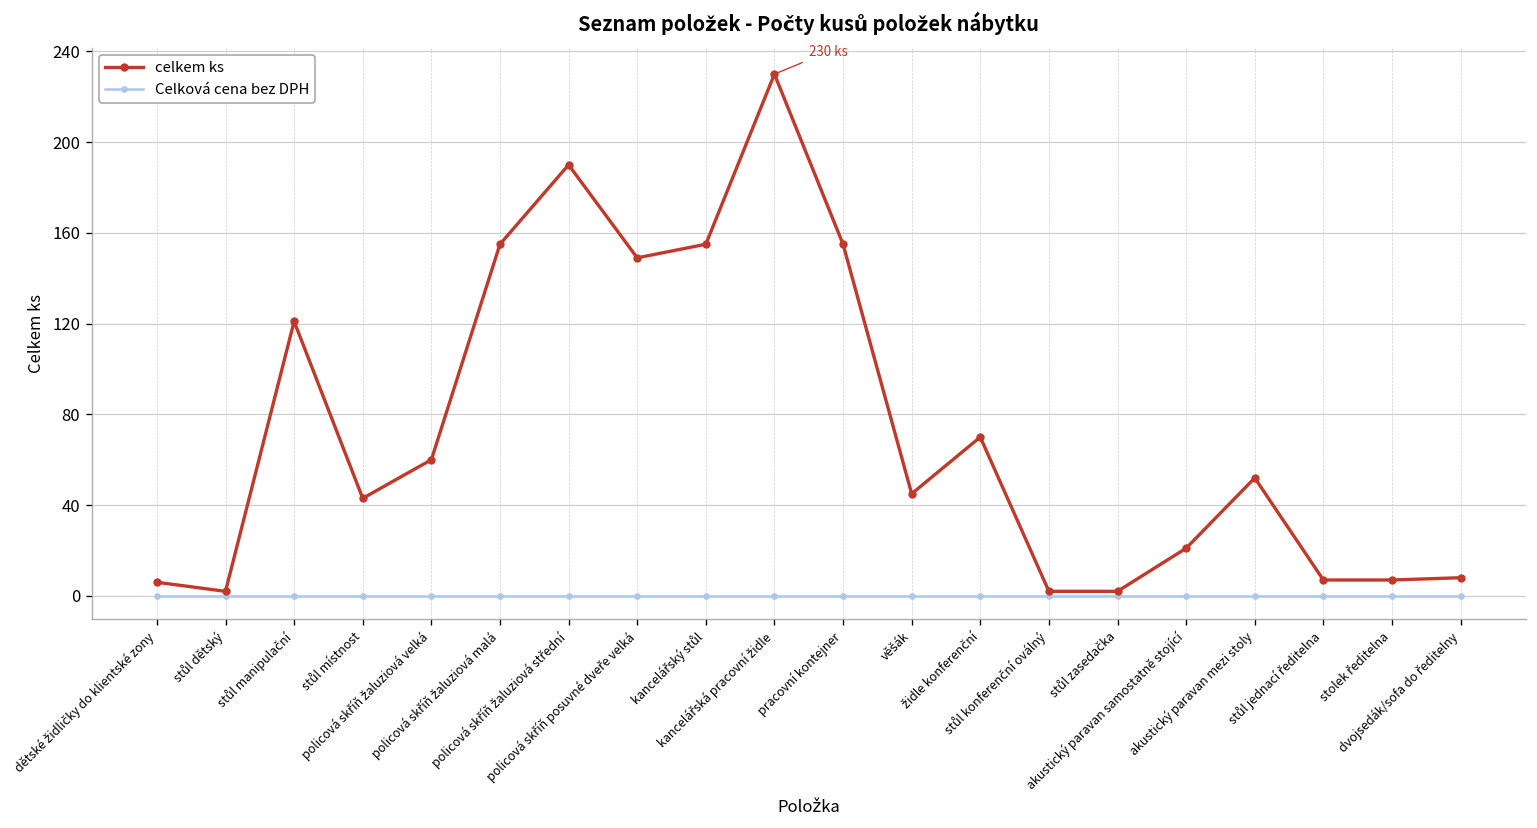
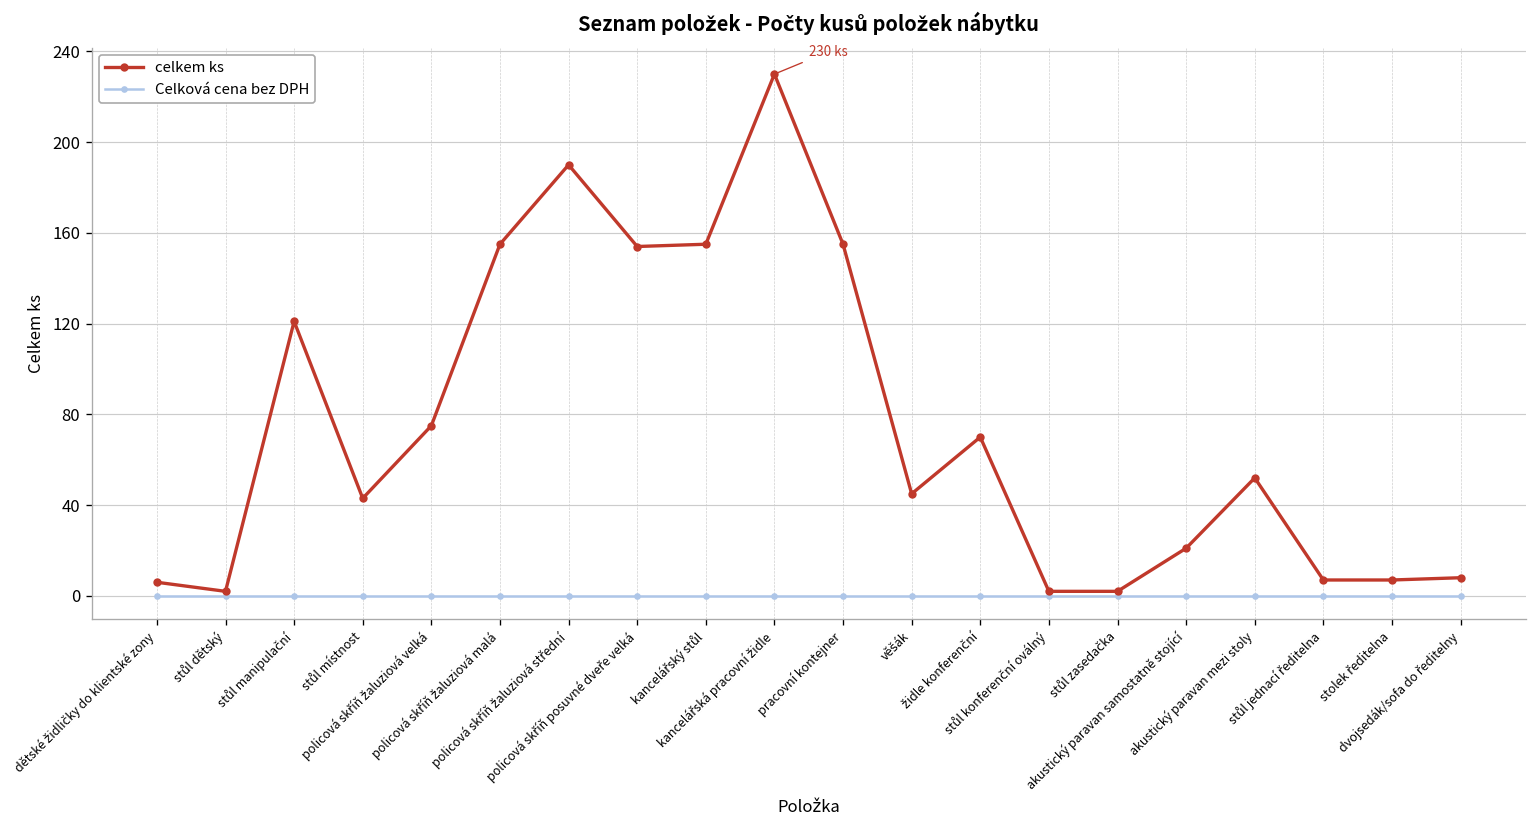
  {
    "celkem ks": {
      "dětské židličky do klientské zony": 6,
      "stůl dětský": 2,
      "stůl manipulační": 121,
      "stůl místnost": 43,
-     "policová skříň žaluziová velká": 60,
+     "policová skříň žaluziová velká": 75,
      "policová skříň žaluziová malá": 155,
      "policová skříň žaluziová střední": 190,
-     "policová skříň posuvné dveře velká": 149,
+     "policová skříň posuvné dveře velká": 154,
      "kancelářský stůl": 155,
      "pracovní kontejner": 155,
      "věšák": 45,
      "židle konferenční": 70,
      "stůl konferenční oválný": 2,
      "stůl zasedačka": 2,
      "akustický paravan samostatně stojící": 21,
      "akustický paravan mezi stoly": 52,
      "stůl jednací ředitelna": 7,
      "stolek ředitelna": 7,
      "dvojsedák/sofa do ředitelny": 8
    },
    "Celková cena bez DPH": {
      "dětské židličky do klientské zony": 0,
      "stůl dětský": 0,
      "stůl manipulační": 0,
      "stůl místnost": 0,
      "policová skříň žaluziová velká": 0,
      "policová skříň žaluziová malá": 0,
      "policová skříň žaluziová střední": 0,
      "policová skříň posuvné dveře velká": 0,
      "kancelářský stůl": 0,
      "kancelářská pracovní židle": 0,
      "pracovní kontejner": 0,
      "věšák": 0,
      "židle konferenční": 0,
      "stůl konferenční oválný": 0,
      "stůl zasedačka": 0,
      "akustický paravan samostatně stojící": 0,
      "akustický paravan mezi stoly": 0,
      "stůl jednací ředitelna": 0,
      "stolek ředitelna": 0,
      "dvojsedák/sofa do ředitelny": 0
    }
  }
